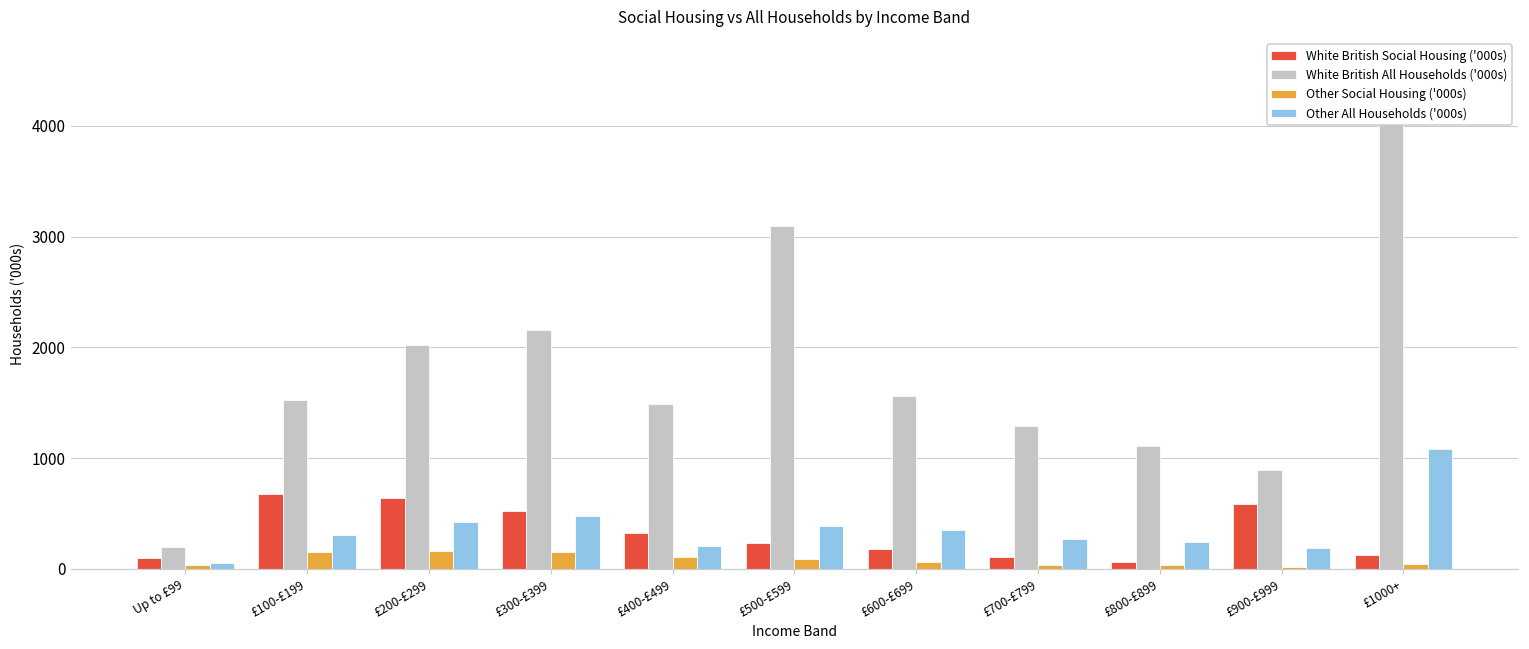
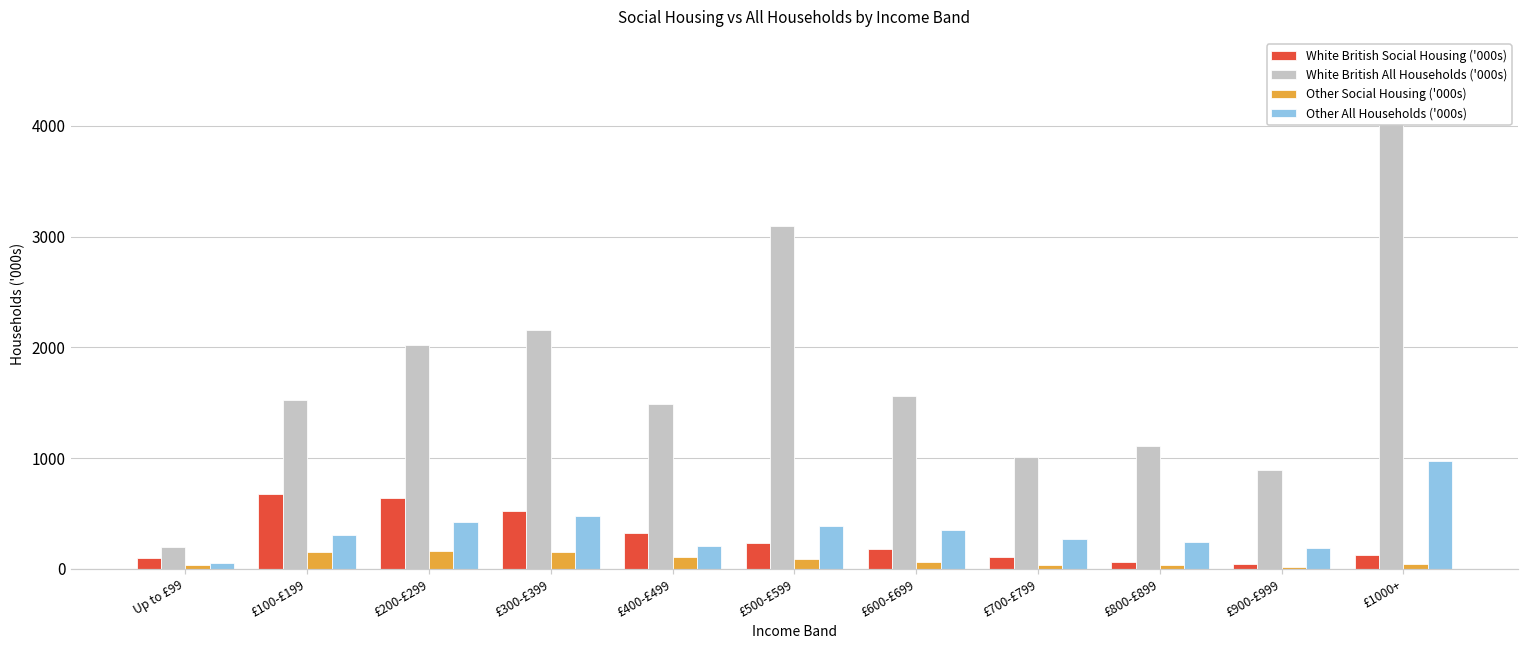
  {
    "White British Social Housing ('000s)": {
      "Up to £99": 100,
      "£100-£199": 680,
      "£200-£299": 640,
      "£300-£399": 520,
      "£400-£499": 330,
      "£500-£599": 240,
      "£600-£699": 180,
      "£700-£799": 110,
      "£800-£899": 60,
-     "£900-£999": 590,
+     "£900-£999": 50,
      "£1000+": 130
    },
    "White British All Households ('000s)": {
      "Up to £99": 200,
      "£100-£199": 1520,
      "£200-£299": 2020,
      "£300-£399": 2150,
      "£400-£499": 1490,
      "£500-£599": 3090,
      "£600-£699": 1560,
-     "£700-£799": 1290,
+     "£700-£799": 1010,
      "£800-£899": 1110,
      "£900-£999": 890
    },
    "Other Social Housing ('000s)": {
      "Up to £99": 30,
      "£100-£199": 150,
      "£200-£299": 160,
      "£300-£399": 150,
      "£400-£499": 100,
      "£500-£599": 90,
      "£600-£699": 60,
      "£700-£799": 30,
      "£800-£899": 30,
      "£1000+": 50
    },
    "Other All Households ('000s)": {
      "Up to £99": 50,
      "£100-£199": 310,
      "£200-£299": 430,
      "£300-£399": 480,
      "£400-£499": 200,
      "£500-£599": 390,
      "£600-£699": 350,
      "£700-£799": 270,
      "£800-£899": 250,
      "£900-£999": 190,
-     "£1000+": 1080
+     "£1000+": 980
    }
  }
